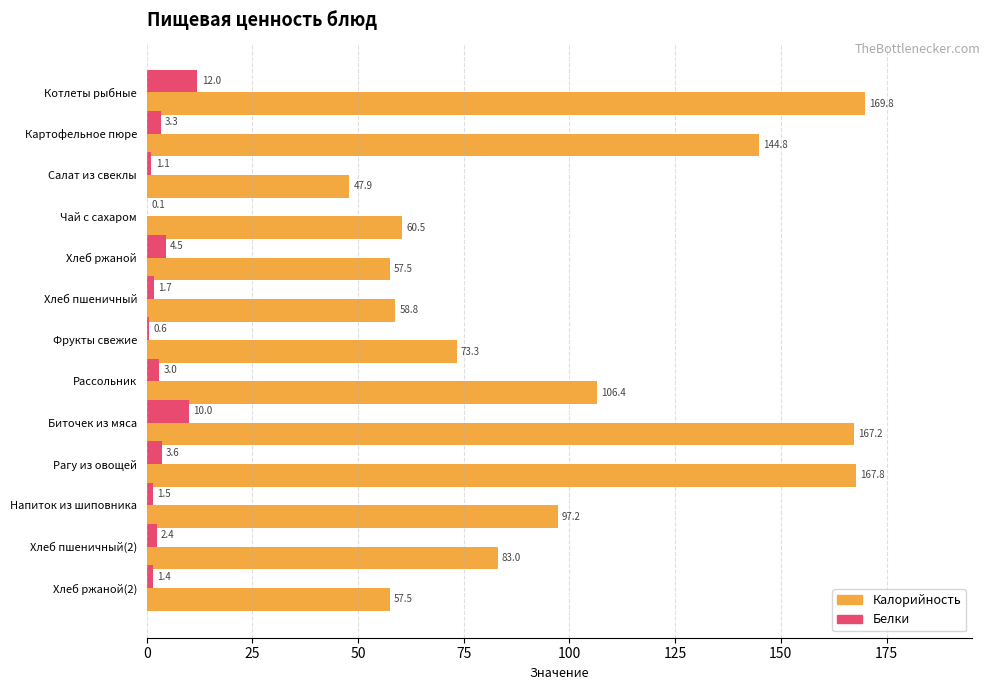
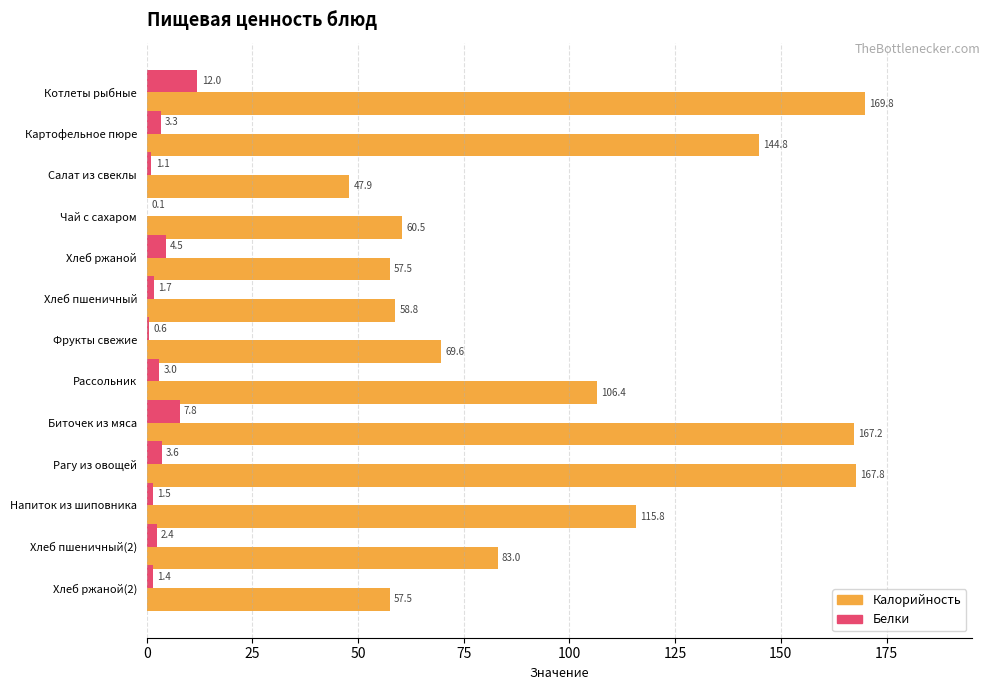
  {
    "Калорийность": {
      "Котлеты рыбные": 169.8,
      "Картофельное пюре": 144.8,
      "Салат из свеклы": 47.9,
      "Чай с сахаром": 60.5,
      "Хлеб ржаной": 57.5,
      "Хлеб пшеничный": 58.8,
-     "Фрукты свежие": 73.3,
+     "Фрукты свежие": 69.6,
      "Рассольник": 106.4,
      "Биточек из мяса": 167.2,
      "Рагу из овощей": 167.8,
-     "Напиток из шиповника": 97.2,
+     "Напиток из шиповника": 115.8,
      "Хлеб пшеничный(2)": 83.0,
      "Хлеб ржаной(2)": 57.5
    },
    "Белки": {
      "Котлеты рыбные": 12.0,
      "Картофельное пюре": 3.3,
      "Салат из свеклы": 1.1,
      "Чай с сахаром": 0.1,
      "Хлеб ржаной": 4.5,
      "Хлеб пшеничный": 1.7,
      "Фрукты свежие": 0.6,
      "Рассольник": 3.0,
-     "Биточек из мяса": 10.0,
+     "Биточек из мяса": 7.8,
      "Рагу из овощей": 3.6,
      "Напиток из шиповника": 1.5,
      "Хлеб пшеничный(2)": 2.4,
      "Хлеб ржаной(2)": 1.4
    }
  }
